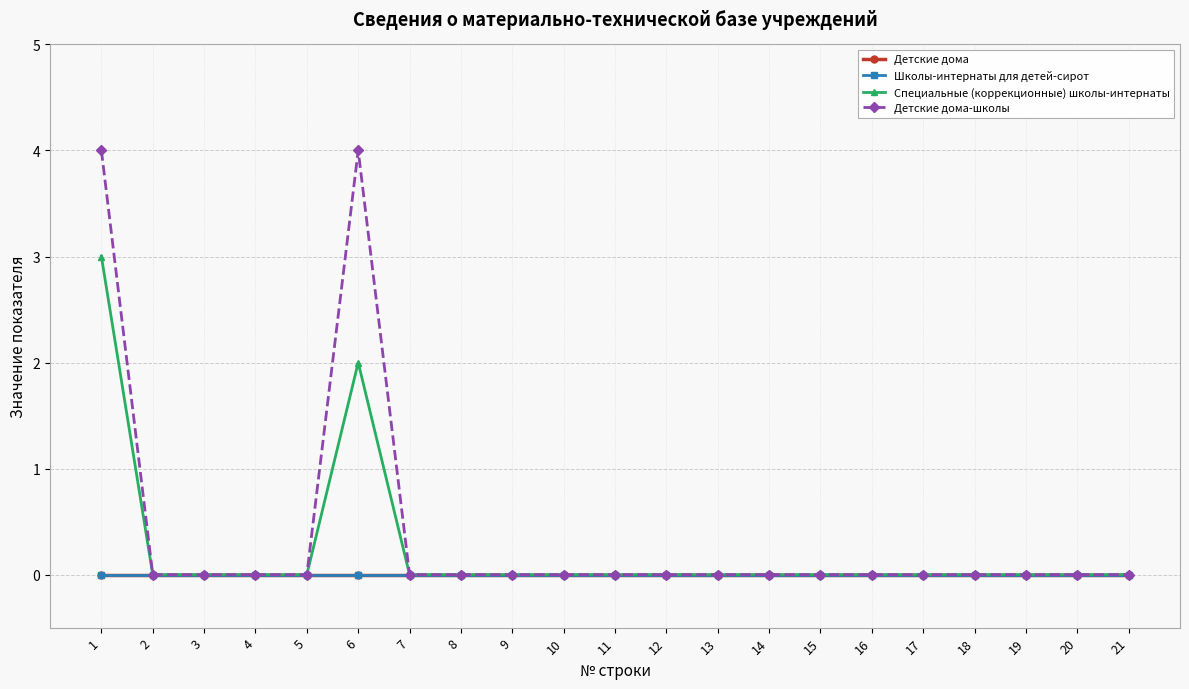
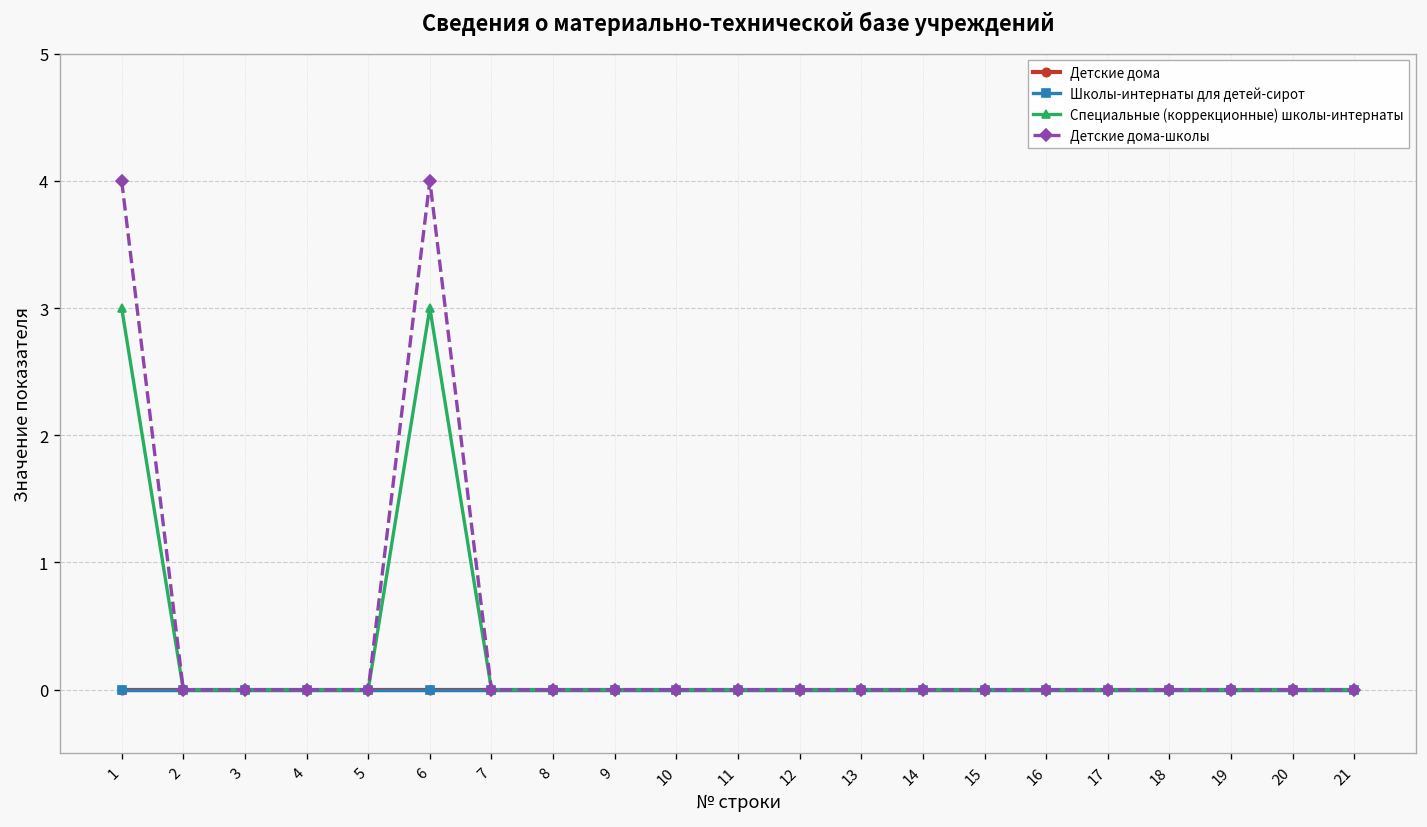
  {
    "Школы-интернаты для детей-сирот": {
      "1": 0,
      "6": 0
    },
    "Специальные (коррекционные) школы-интернаты": {
      "1": 3,
-     "6": 2
+     "6": 3
    },
    "Детские дома-школы": {
      "1": 4,
      "6": 4
    }
  }
